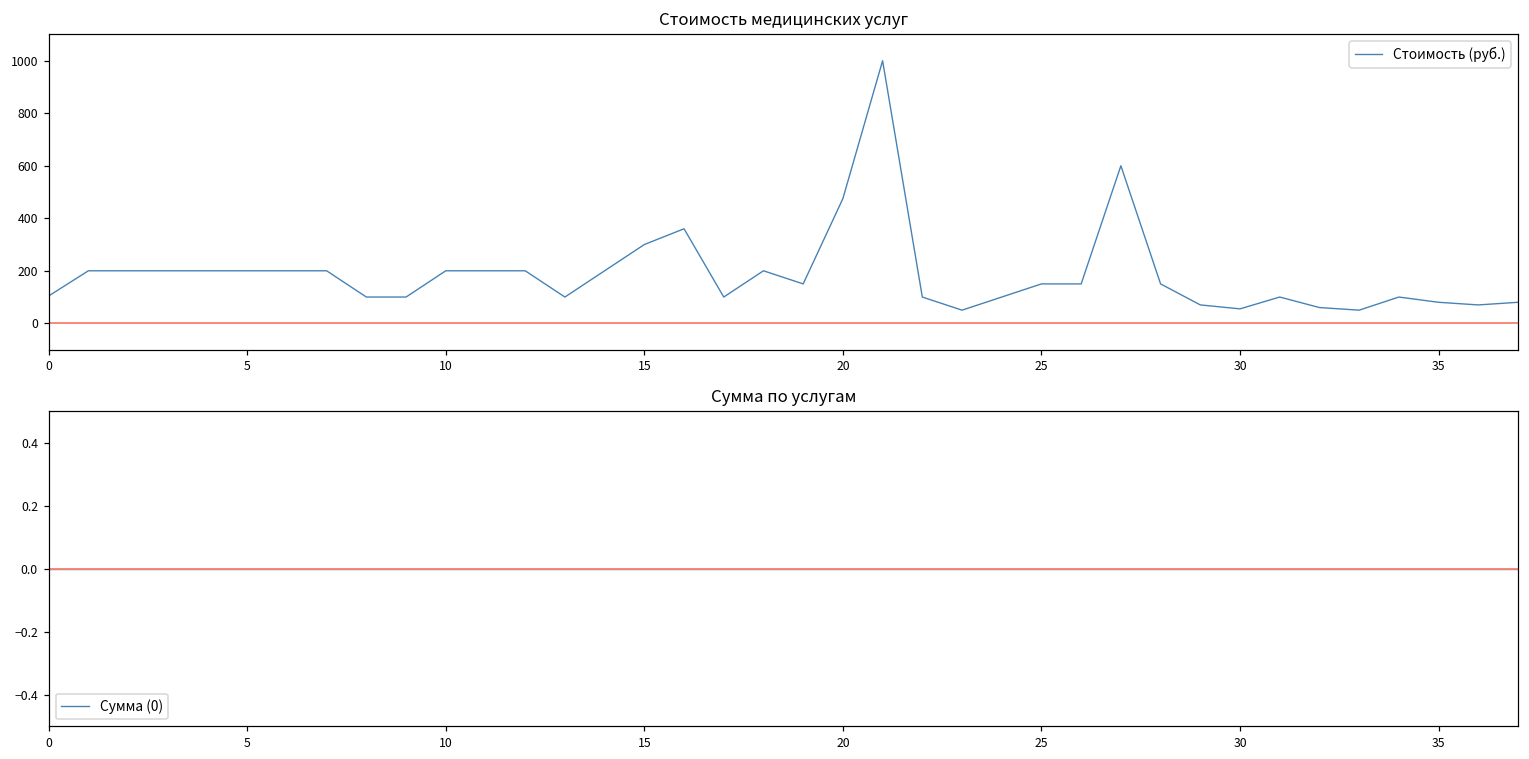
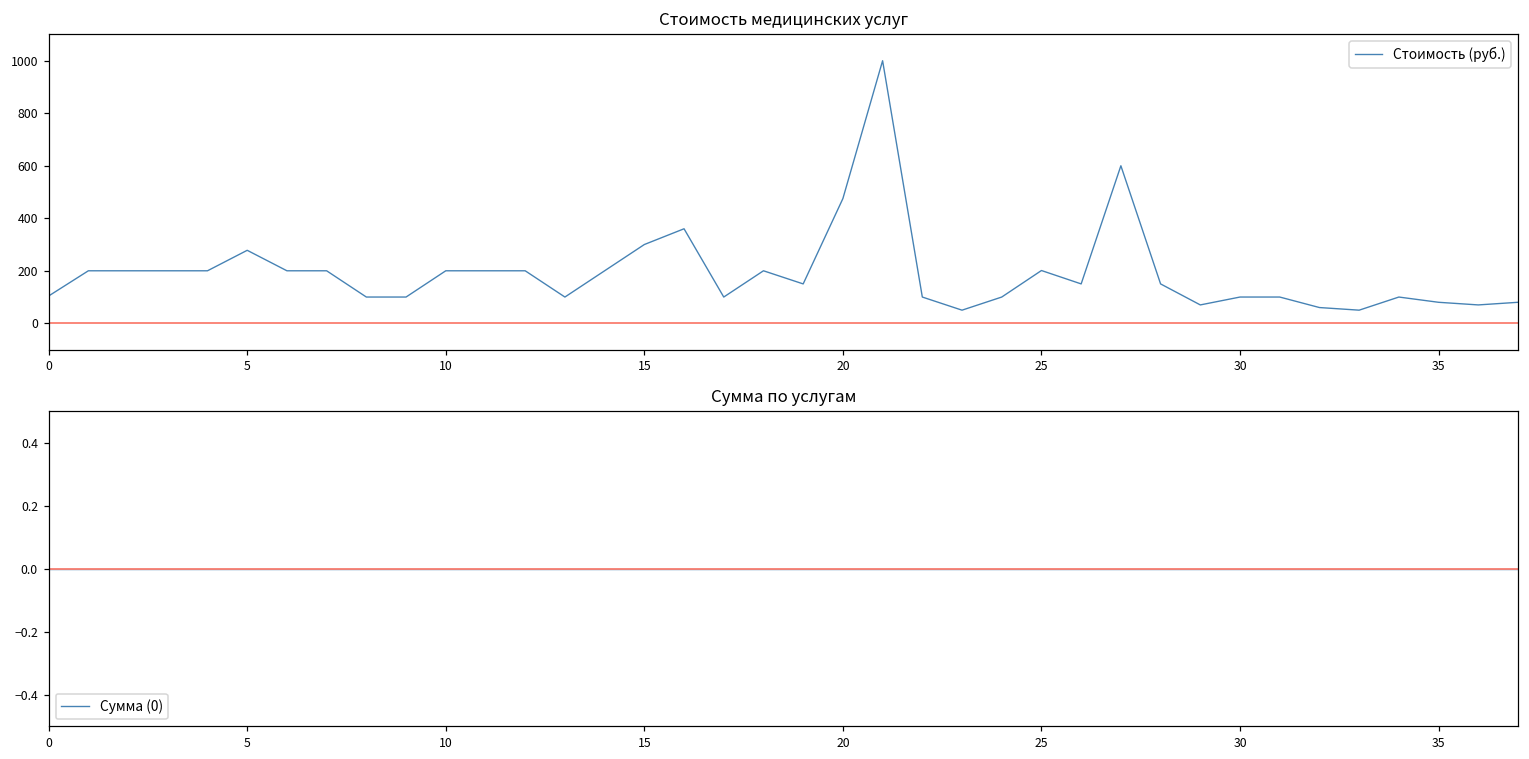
  {
    "Стоимость медицинских услуг": {
      "0": 100,
-     "5": 200,
+     "5": 280,
      "10": 200,
      "15": 300,
      "20": 480,
-     "25": 150,
-     "30": 60,
+     "25": 200,
+     "30": 100,
      "35": 80
    },
    "Сумма по услугам": {
      "0": 0.00,
      "5": 0.00,
      "10": 0.00,
      "15": 0.00,
      "20": 0.00,
      "25": 0.00,
      "30": 0.00,
      "35": 0.00
    }
  }
